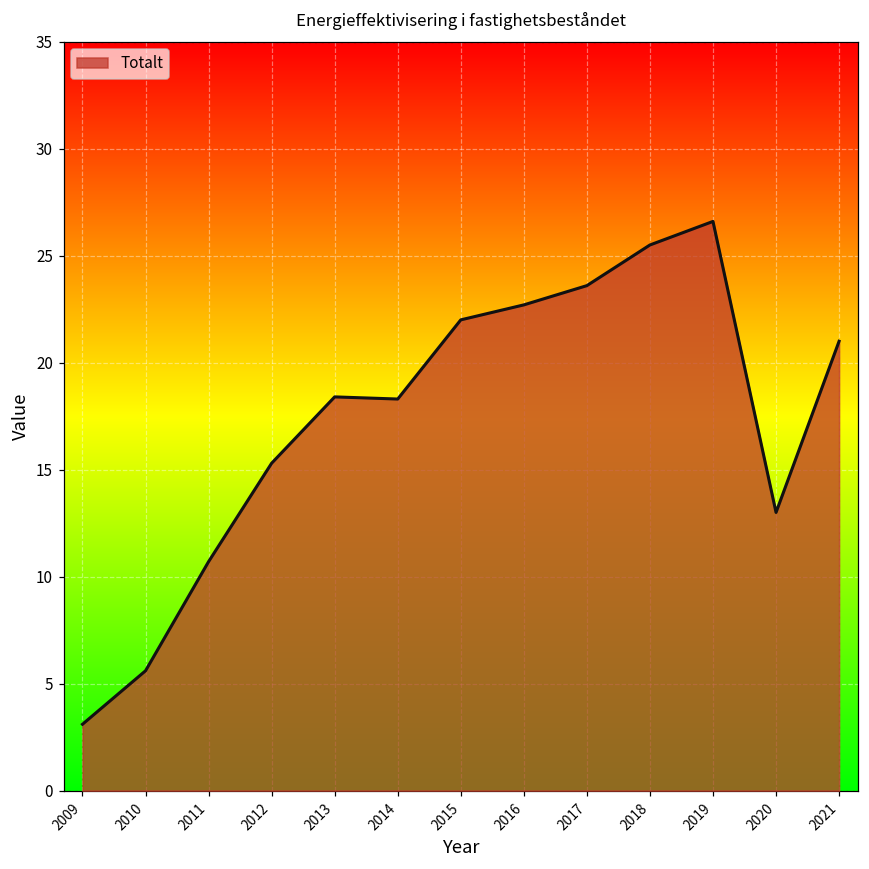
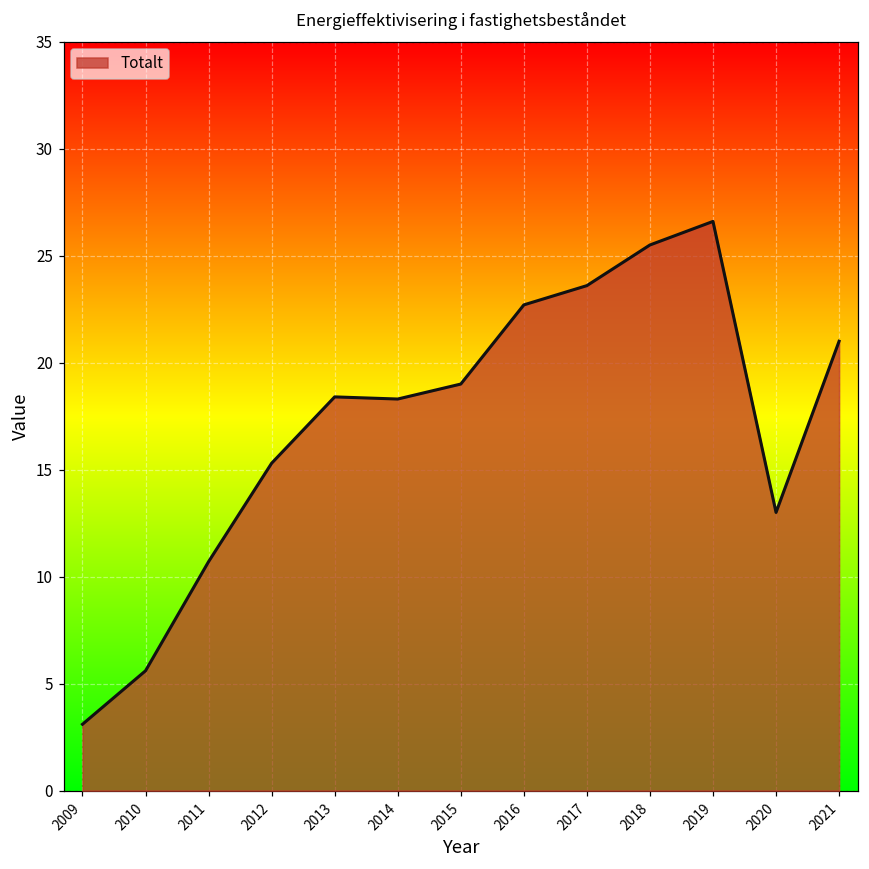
  {
    "2009": 3,
    "2010": 5.6,
    "2011": 10.7,
    "2012": 15.3,
    "2013": 18.4,
    "2014": 18.3,
-   "2015": 22,
+   "2015": 19,
    "2016": 22.7,
    "2017": 23.6,
    "2018": 25.5,
    "2019": 26.6,
    "2020": 13,
    "2021": 21
  }
